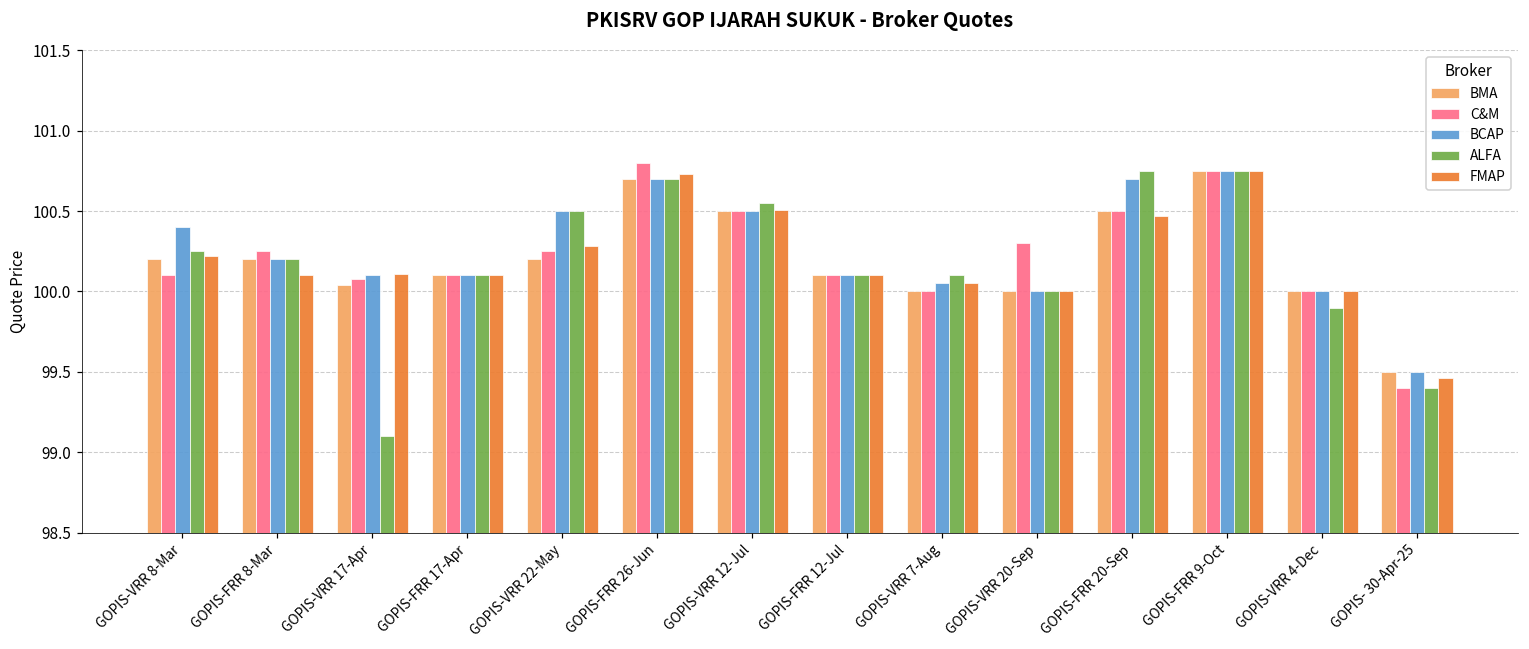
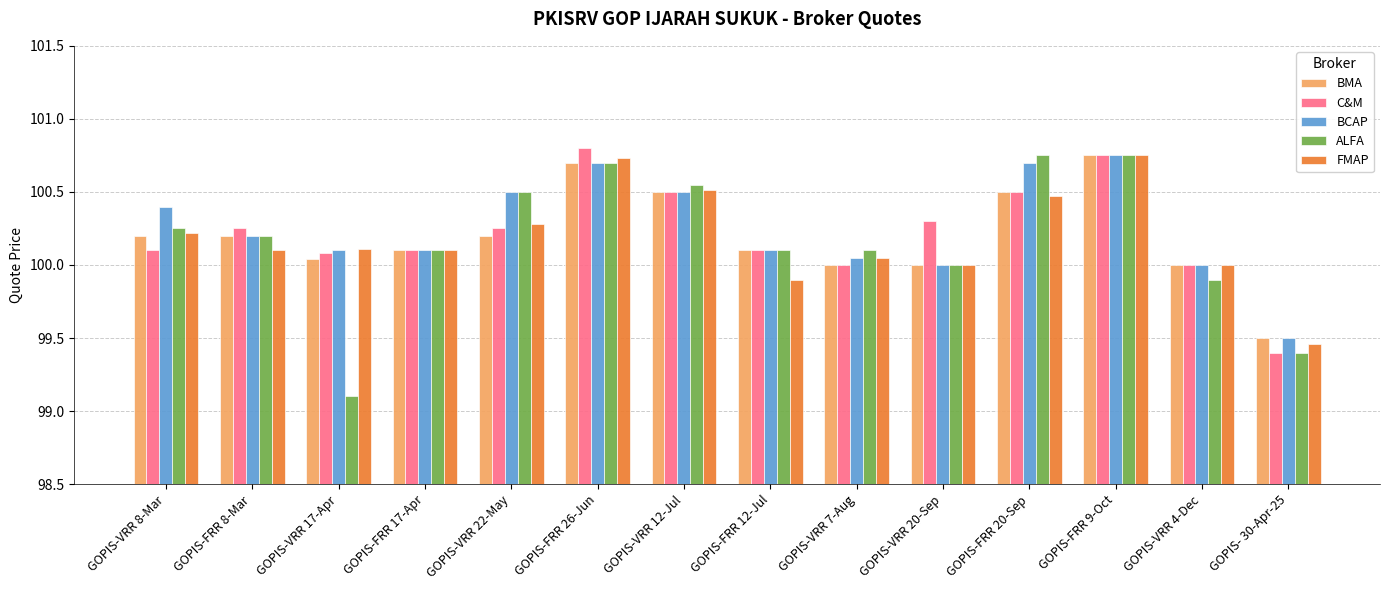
  {
    "BMA": {
      "GOPIS-VRR 8-Mar": 100.2,
      "GOPIS-FRR 8-Mar": 100.2,
      "GOPIS-VRR 17-Apr": 100.04,
      "GOPIS-FRR 17-Apr": 100.1,
      "GOPIS-VRR 22-May": 100.2,
      "GOPIS-FRR 26-Jun": 100.7,
      "GOPIS-VRR 12-Jul": 100.5,
      "GOPIS-FRR 12-Jul": 100.1,
      "GOPIS-VRR 7-Aug": 100.0,
      "GOPIS-VRR 20-Sep": 100.0,
      "GOPIS-FRR 20-Sep": 100.5,
      "GOPIS-FRR 9-Oct": 100.75,
      "GOPIS-VRR 4-Dec": 100.0,
      "GOPIS- 30-Apr-25": 99.5
    },
    "C&M": {
      "GOPIS-VRR 8-Mar": 100.1,
      "GOPIS-FRR 8-Mar": 100.25,
      "GOPIS-VRR 17-Apr": 100.08,
      "GOPIS-FRR 17-Apr": 100.1,
      "GOPIS-VRR 22-May": 100.25,
      "GOPIS-FRR 26-Jun": 100.8,
      "GOPIS-VRR 12-Jul": 100.5,
      "GOPIS-FRR 12-Jul": 100.1,
      "GOPIS-VRR 7-Aug": 100.0,
      "GOPIS-VRR 20-Sep": 100.3,
      "GOPIS-FRR 20-Sep": 100.5,
      "GOPIS-FRR 9-Oct": 100.75,
      "GOPIS-VRR 4-Dec": 100.0,
      "GOPIS- 30-Apr-25": 99.4
    },
    "BCAP": {
      "GOPIS-VRR 8-Mar": 100.4,
      "GOPIS-FRR 8-Mar": 100.2,
      "GOPIS-VRR 17-Apr": 100.1,
      "GOPIS-FRR 17-Apr": 100.1,
      "GOPIS-VRR 22-May": 100.5,
      "GOPIS-FRR 26-Jun": 100.7,
      "GOPIS-VRR 12-Jul": 100.5,
      "GOPIS-FRR 12-Jul": 100.1,
      "GOPIS-VRR 7-Aug": 100.05,
      "GOPIS-VRR 20-Sep": 100.0,
      "GOPIS-FRR 20-Sep": 100.7,
      "GOPIS-FRR 9-Oct": 100.75,
      "GOPIS-VRR 4-Dec": 100.0,
      "GOPIS- 30-Apr-25": 99.5
    },
    "ALFA": {
      "GOPIS-VRR 8-Mar": 100.25,
      "GOPIS-FRR 8-Mar": 100.2,
      "GOPIS-VRR 17-Apr": 99.1,
      "GOPIS-FRR 17-Apr": 100.1,
      "GOPIS-VRR 22-May": 100.5,
      "GOPIS-FRR 26-Jun": 100.7,
      "GOPIS-VRR 12-Jul": 100.55,
      "GOPIS-FRR 12-Jul": 100.1,
      "GOPIS-VRR 7-Aug": 100.1,
      "GOPIS-VRR 20-Sep": 100.0,
      "GOPIS-FRR 20-Sep": 100.75,
      "GOPIS-FRR 9-Oct": 100.75,
      "GOPIS-VRR 4-Dec": 99.9,
      "GOPIS- 30-Apr-25": 99.4
    },
    "FMAP": {
      "GOPIS-VRR 8-Mar": 100.22,
      "GOPIS-FRR 8-Mar": 100.1,
      "GOPIS-VRR 17-Apr": 100.1,
      "GOPIS-FRR 17-Apr": 100.1,
      "GOPIS-VRR 22-May": 100.28,
      "GOPIS-FRR 26-Jun": 100.73,
      "GOPIS-VRR 12-Jul": 100.5,
-     "GOPIS-FRR 12-Jul": 100.1,
+     "GOPIS-FRR 12-Jul": 99.9,
      "GOPIS-VRR 7-Aug": 100.05,
      "GOPIS-VRR 20-Sep": 100.0,
      "GOPIS-FRR 20-Sep": 100.47,
      "GOPIS-FRR 9-Oct": 100.75,
      "GOPIS-VRR 4-Dec": 100.0,
      "GOPIS- 30-Apr-25": 99.46
    }
  }
